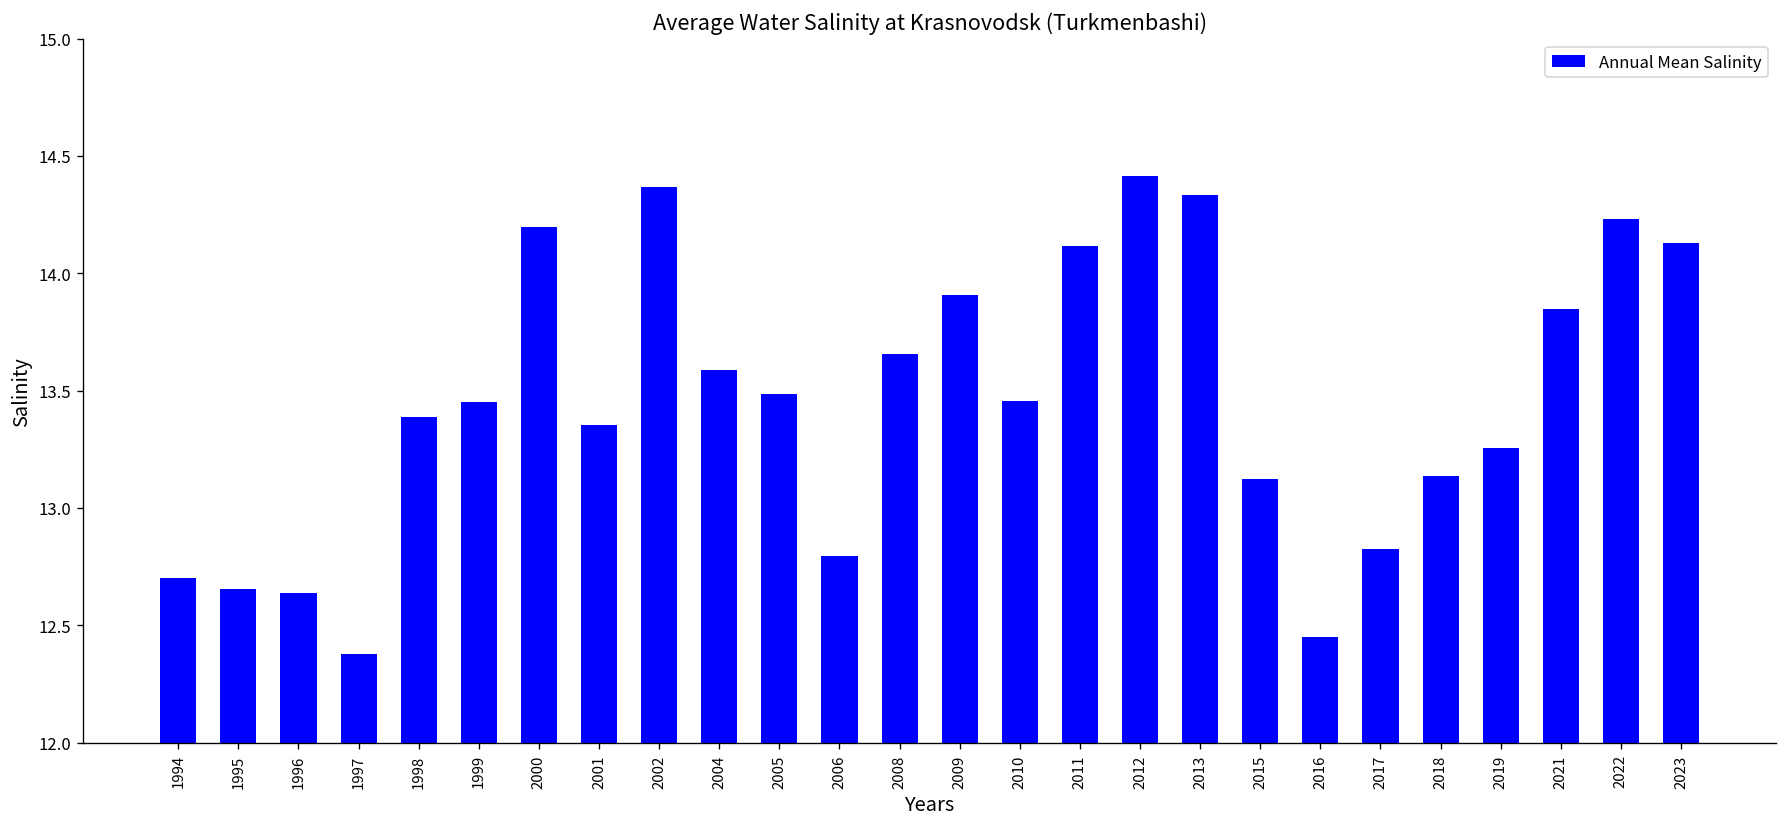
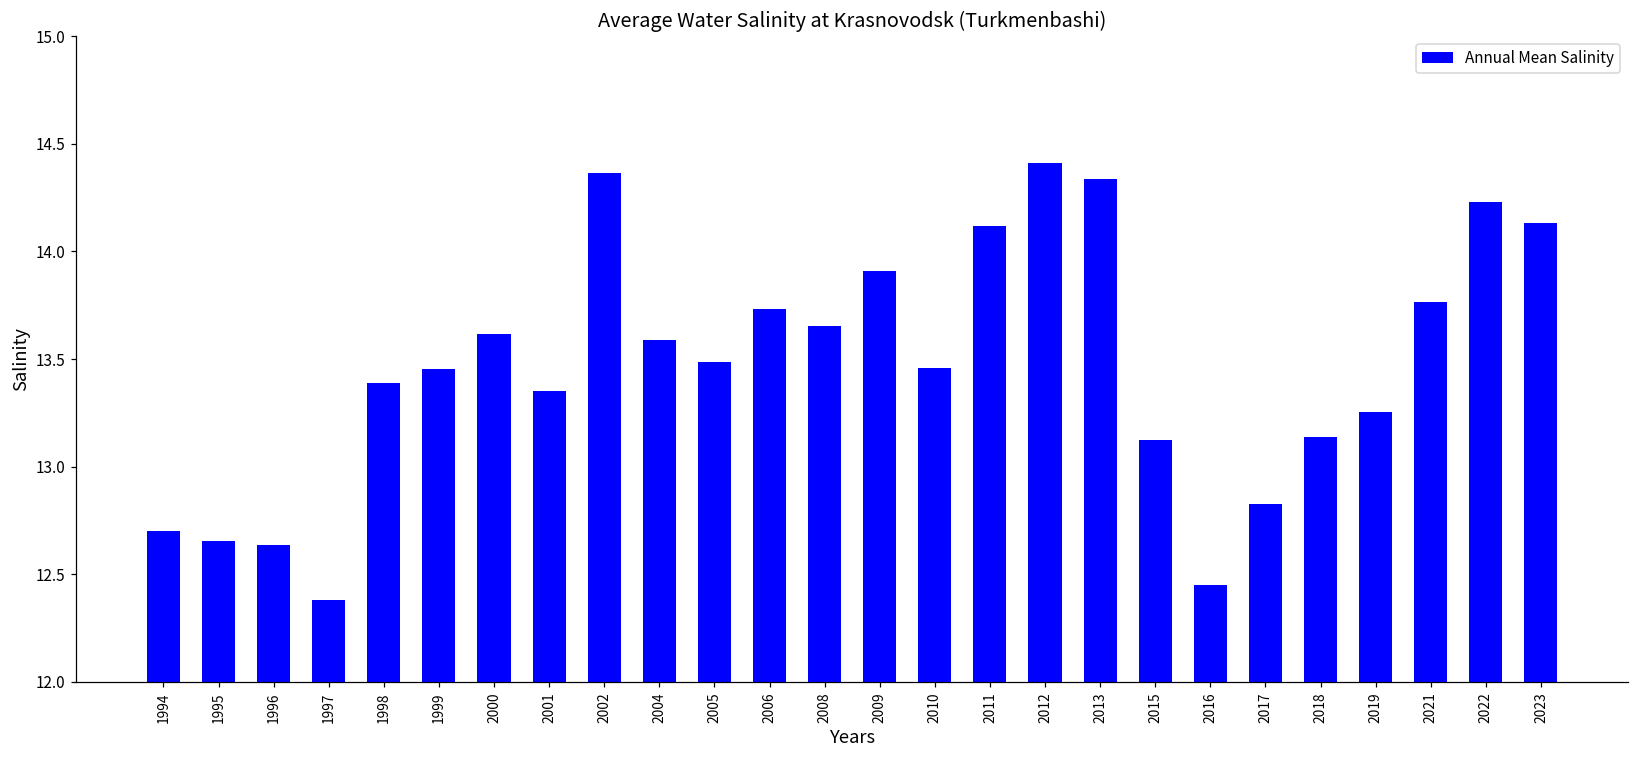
  {
    "1994": 12.70,
    "1995": 12.66,
    "1996": 12.64,
    "1997": 12.38,
    "1998": 13.39,
    "1999": 13.45,
-   "2000": 14.20,
+   "2000": 13.61,
    "2001": 13.35,
    "2002": 14.37,
    "2004": 13.59,
    "2005": 13.49,
-   "2006": 12.80,
+   "2006": 13.73,
    "2008": 13.66,
    "2009": 13.91,
    "2010": 13.46,
    "2011": 14.12,
    "2012": 14.41,
    "2013": 14.34,
    "2015": 13.12,
    "2016": 12.45,
    "2017": 12.83,
    "2018": 13.14,
    "2019": 13.25,
-   "2021": 13.85,
+   "2021": 13.77,
    "2022": 14.23,
    "2023": 14.13
  }
